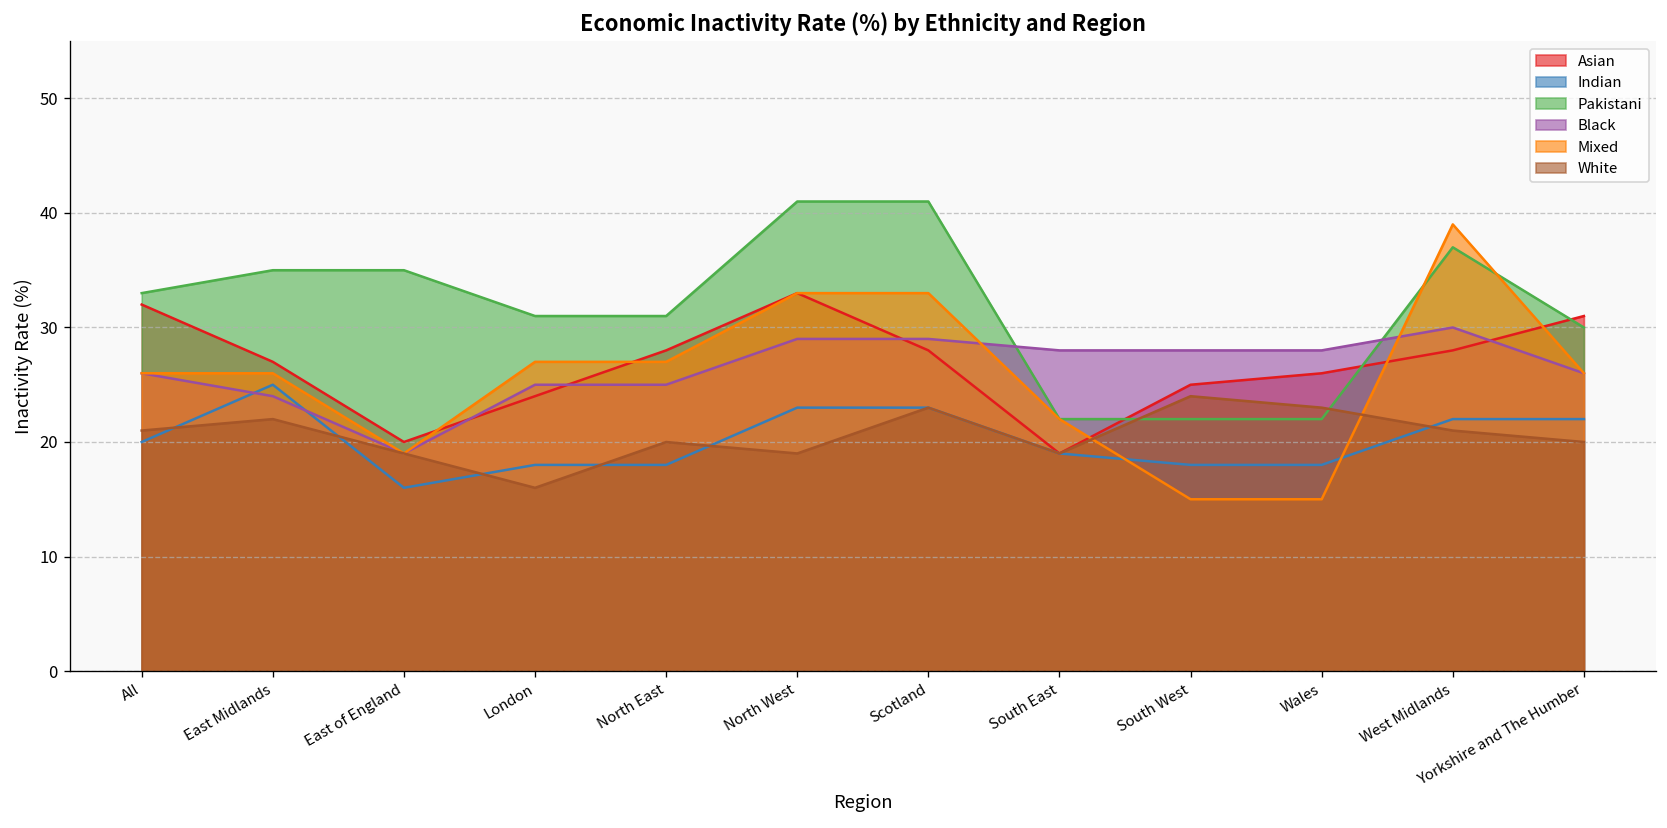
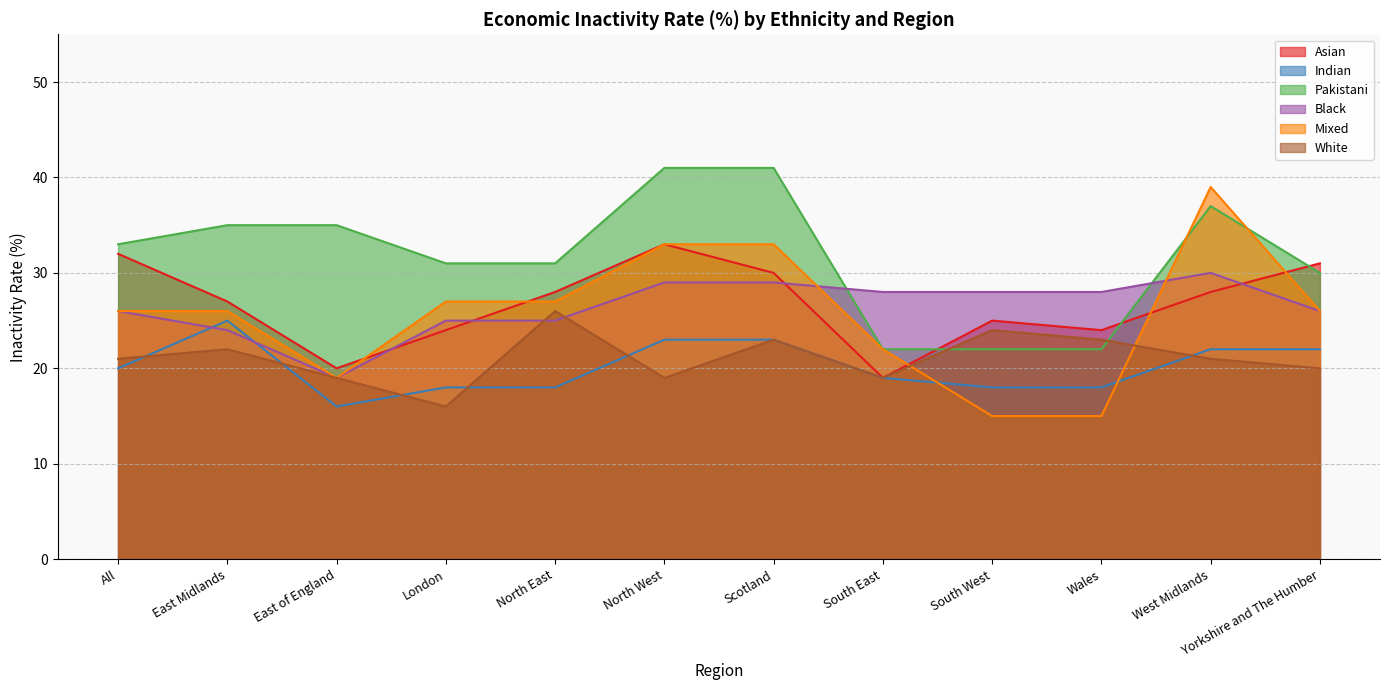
  {
    "Asian": {
      "All": 32,
      "East Midlands": 27,
      "East of England": 20,
      "London": 24,
      "North East": 28,
-     "Scotland": 28,
+     "Scotland": 30,
      "South West": 25,
-     "Wales": 26,
+     "Wales": 24,
      "West Midlands": 28,
      "Yorkshire and The Humber": 31
    },
    "Indian": {
      "All": 20,
      "East Midlands": 25,
      "East of England": 16,
      "London": 18,
      "North East": 18,
      "North West": 23,
      "South West": 18,
      "Wales": 18,
      "West Midlands": 22,
      "Yorkshire and The Humber": 22
    },
    "Pakistani": {
      "All": 33,
      "East Midlands": 35,
      "East of England": 35,
      "London": 31,
      "North East": 31,
      "North West": 41,
      "Scotland": 41,
      "South West": 22,
      "Wales": 22,
      "West Midlands": 37,
      "Yorkshire and The Humber": 30
    },
    "Black": {
      "East Midlands": 24,
      "London": 25,
      "North East": 25,
      "North West": 29,
      "Scotland": 29,
      "South East": 28,
      "South West": 28,
      "Wales": 28,
      "West Midlands": 30
    },
    "Mixed": {
      "East Midlands": 26,
      "London": 27,
      "North East": 27,
      "Scotland": 33,
      "South West": 15,
      "Wales": 15,
      "West Midlands": 39
    },
    "White": {
      "All": 21,
      "East Midlands": 22,
      "London": 16,
-     "North East": 20,
+     "North East": 26,
      "North West": 19,
      "South West": 24,
      "Wales": 23,
      "West Midlands": 21,
      "Yorkshire and The Humber": 20
    }
  }
